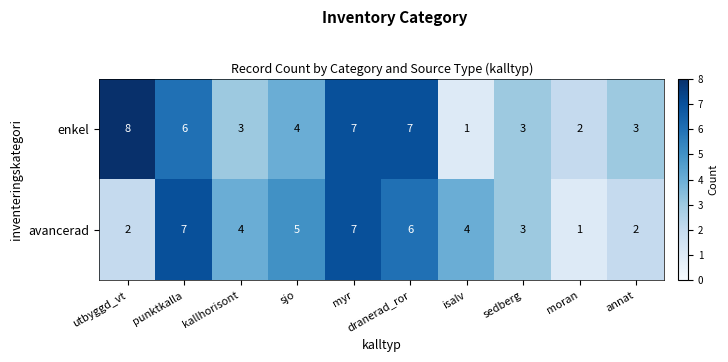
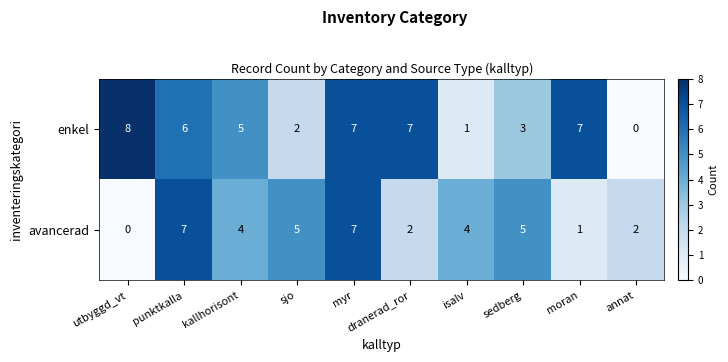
  {
    "enkel": {
      "utbyggd_vt": 8,
      "punktkalla": 6,
-     "kallhorisont": 3,
-     "sjo": 4,
+     "kallhorisont": 5,
+     "sjo": 2,
      "myr": 7,
      "dranerad_ror": 7,
      "isalv": 1,
      "sedberg": 3,
-     "moran": 2,
-     "annat": 3
+     "moran": 7,
+     "annat": 0
    },
    "avancerad": {
-     "utbyggd_vt": 2,
+     "utbyggd_vt": 0,
      "punktkalla": 7,
      "kallhorisont": 4,
      "sjo": 5,
      "myr": 7,
-     "dranerad_ror": 6,
+     "dranerad_ror": 2,
      "isalv": 4,
-     "sedberg": 3,
+     "sedberg": 5,
      "moran": 1,
      "annat": 2
    }
  }
